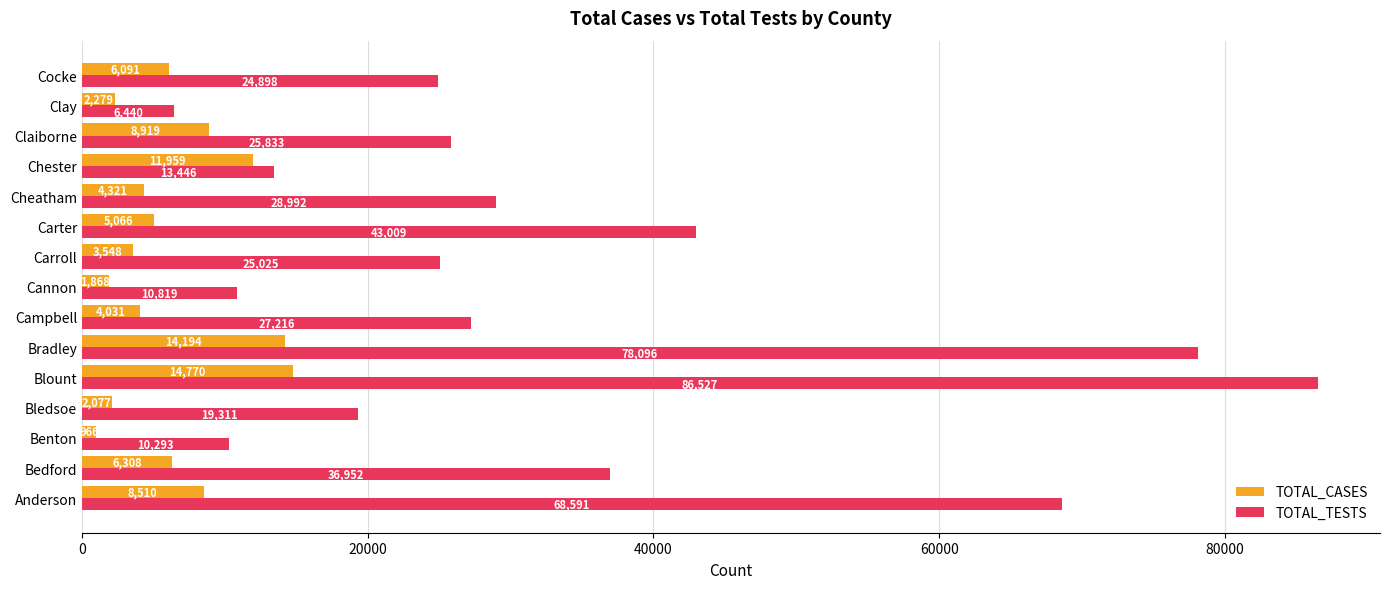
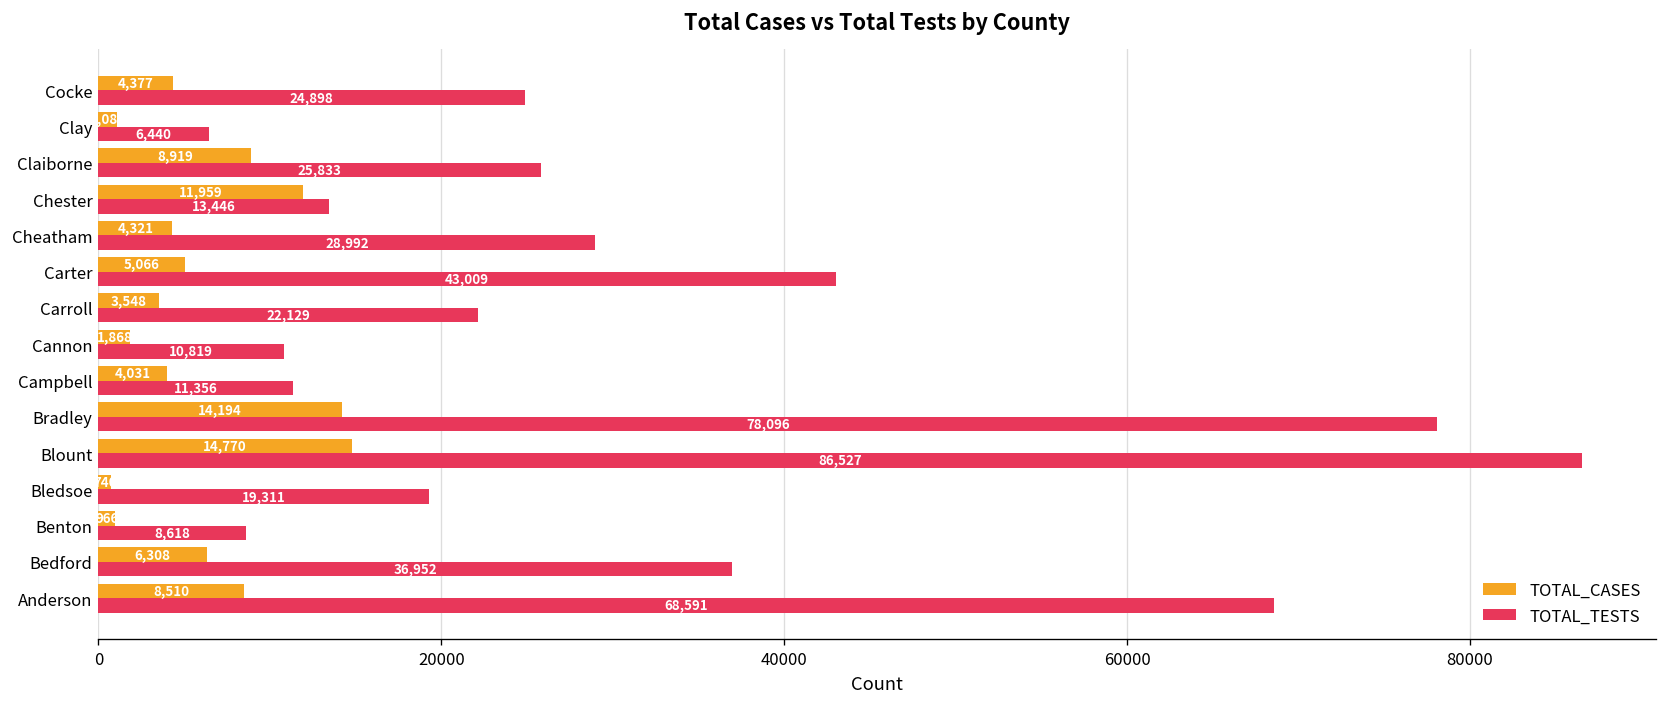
  {
    "TOTAL_CASES": {
-     "Cocke": "6,091",
-     "Clay": "2300",
+     "Cocke": "4,377",
+     "Clay": "1100",
      "Claiborne": "8,919",
      "Chester": "11,959",
      "Cheatham": "4,321",
      "Carter": "5,066",
      "Carroll": "3,548",
      "Cannon": "1,868",
      "Campbell": "4,031",
      "Bradley": "14,194",
      "Blount": "14,770",
-     "Bledsoe": "2100",
+     "Bledsoe": "700",
      "Benton": "966",
      "Bedford": "6,308",
      "Anderson": "8,510"
    },
    "TOTAL_TESTS": {
      "Cocke": "24,898",
      "Clay": "6,440",
      "Claiborne": "25,833",
      "Chester": "13,446",
      "Cheatham": "28,992",
      "Carter": "43,009",
-     "Carroll": "25,025",
+     "Carroll": "22,129",
      "Cannon": "10,819",
-     "Campbell": "27,216",
+     "Campbell": "11,356",
      "Bradley": "78,096",
      "Blount": "86,527",
      "Bledsoe": "19,311",
-     "Benton": "10,293",
+     "Benton": "8,618",
      "Bedford": "36,952",
      "Anderson": "68,591"
    }
  }
